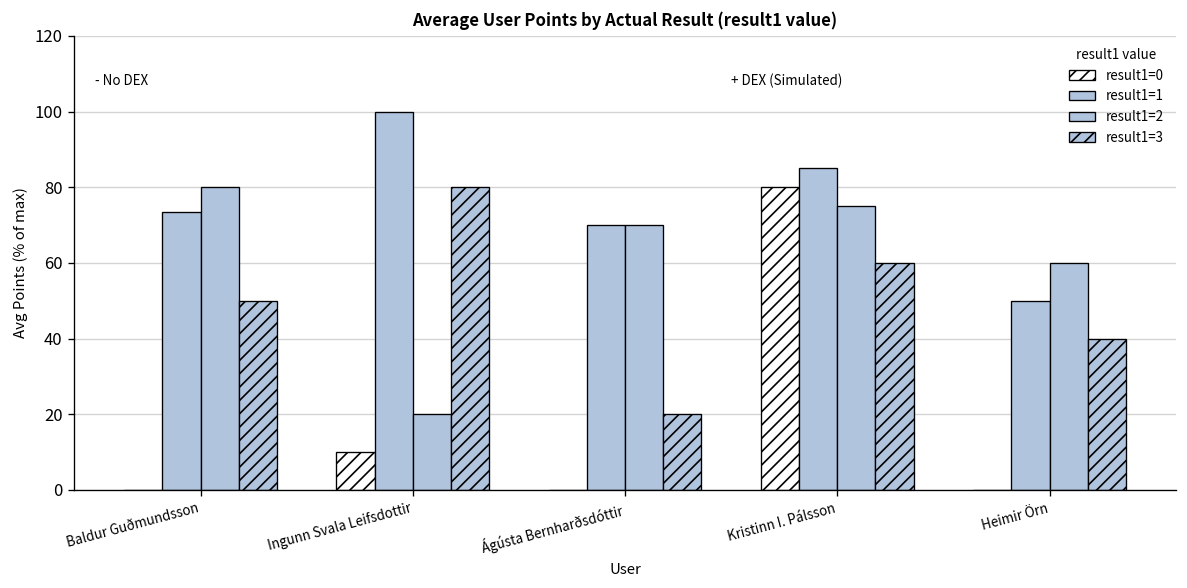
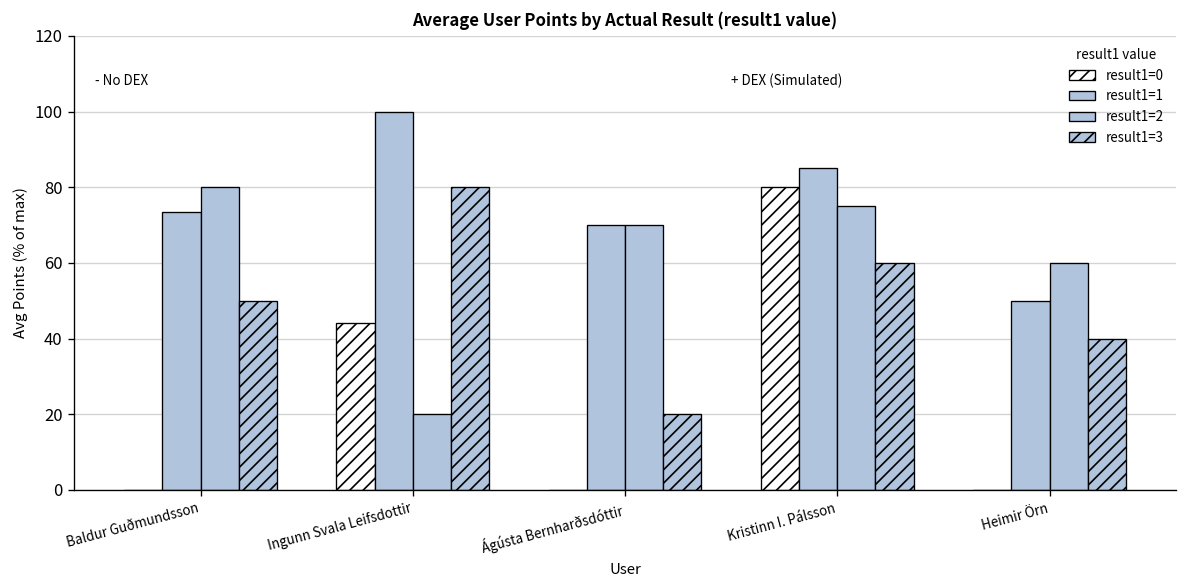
  {
    "result1=0": {
      "Baldur Guðmundsson": 0,
-     "Ingunn Svala Leifsdottir": 10,
+     "Ingunn Svala Leifsdottir": 44,
      "Ágústa Bernharðsdóttir": 0,
      "Kristinn I. Pálsson": 80,
      "Heimir Örn": 0
    }
  }
